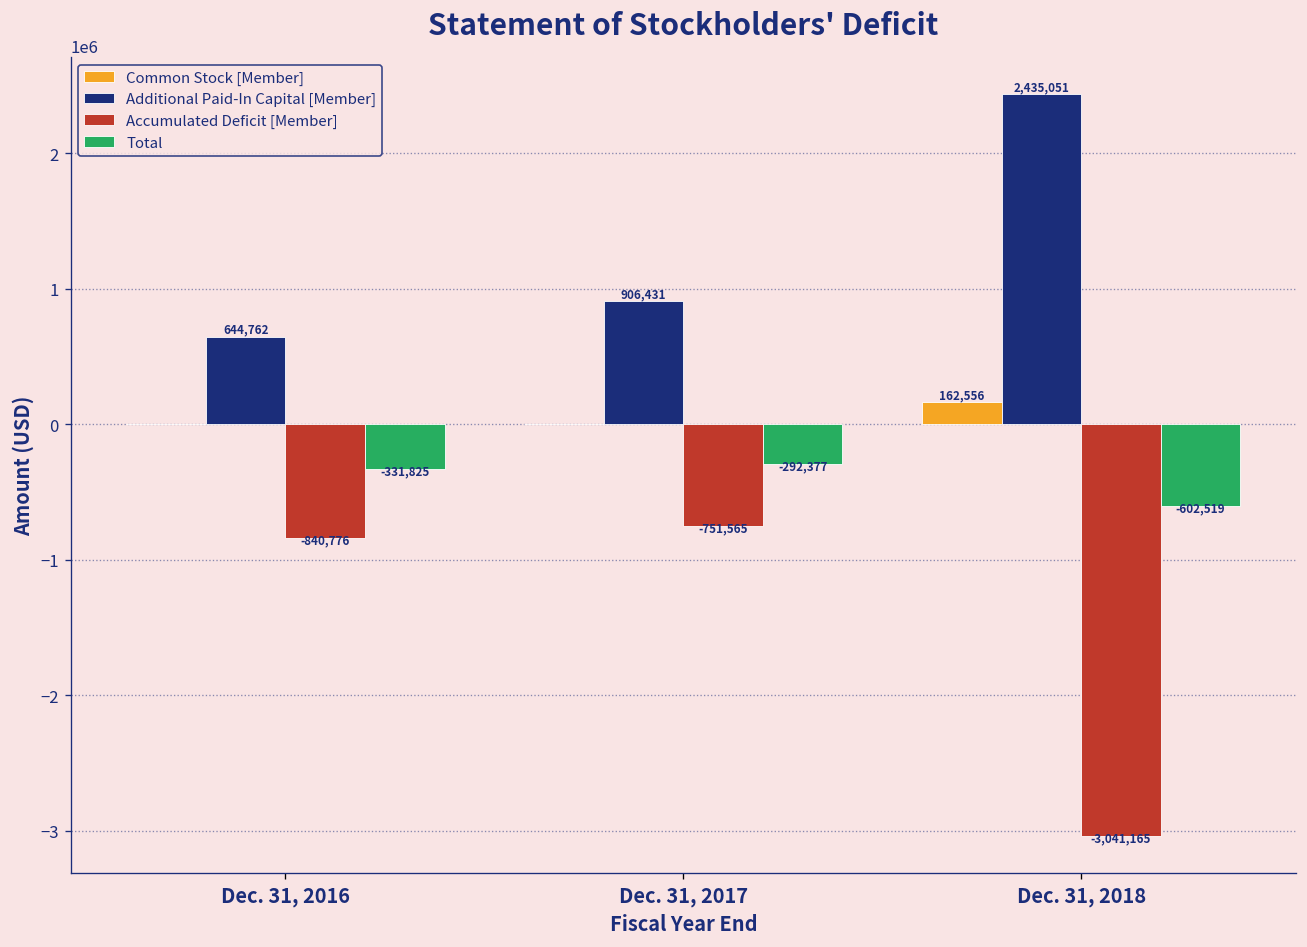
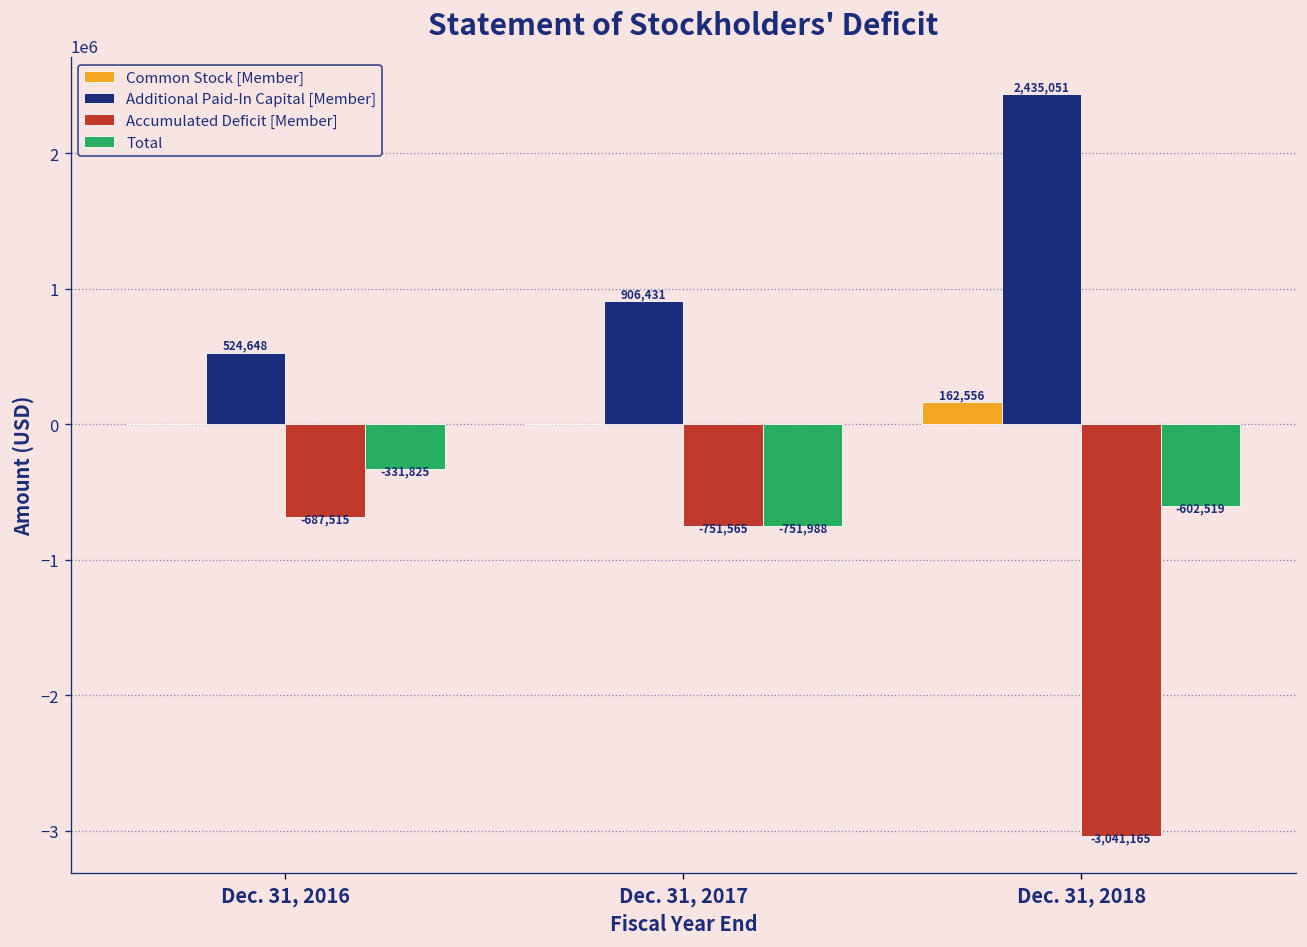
  {
    "Common Stock [Member]": {
      "Dec. 31, 2018": "162,556"
    },
    "Additional Paid-In Capital [Member]": {
-     "Dec. 31, 2016": "644,762",
+     "Dec. 31, 2016": "524,648",
      "Dec. 31, 2017": "906,431",
      "Dec. 31, 2018": "2,435,051"
    },
    "Accumulated Deficit [Member]": {
-     "Dec. 31, 2016": "-840,776",
+     "Dec. 31, 2016": "-687,515",
      "Dec. 31, 2017": "-751,565",
      "Dec. 31, 2018": "-3,041,165"
    },
    "Total": {
      "Dec. 31, 2016": "-331,825",
-     "Dec. 31, 2017": "-292,377",
+     "Dec. 31, 2017": "-751,988",
      "Dec. 31, 2018": "-602,519"
    }
  }
